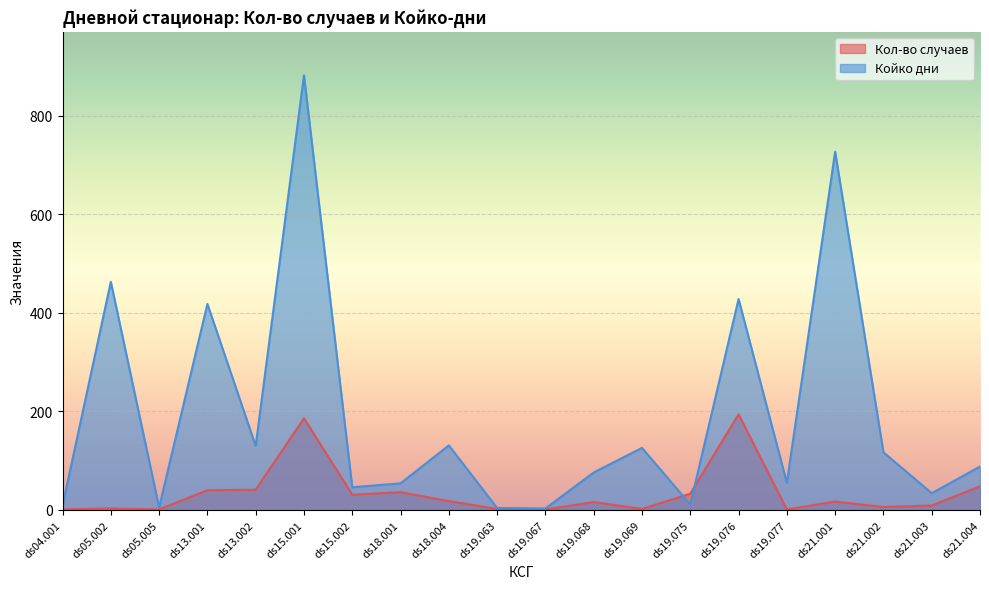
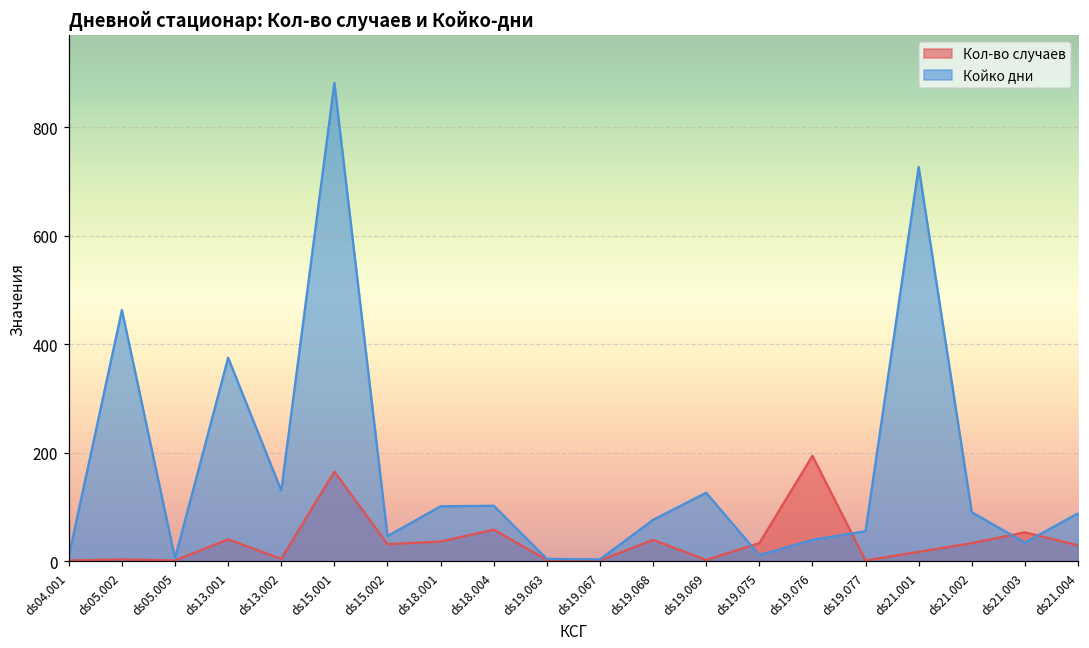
  {
    "Кол-во случаев": {
      "ds04.001": 0,
      "ds05.002": 0,
      "ds13.001": 40,
-     "ds13.002": 40,
-     "ds15.001": 190,
+     "ds13.002": 0,
+     "ds15.001": 170,
      "ds15.002": 30,
      "ds18.001": 40,
-     "ds18.004": 20,
-     "ds19.068": 20,
+     "ds18.004": 60,
+     "ds19.068": 40,
      "ds19.069": 0,
      "ds19.075": 30,
      "ds19.076": 190,
      "ds19.077": 0,
      "ds21.001": 20,
-     "ds21.002": 10,
-     "ds21.003": 10,
-     "ds21.004": 50
+     "ds21.002": 30,
+     "ds21.003": 50,
+     "ds21.004": 30
    },
    "Койко дни": {
      "ds04.001": 10,
      "ds05.002": 460,
-     "ds13.001": 420,
+     "ds13.001": 380,
      "ds13.002": 130,
      "ds15.001": 880,
      "ds15.002": 50,
-     "ds18.001": 50,
-     "ds18.004": 130,
+     "ds18.001": 100,
+     "ds18.004": 100,
      "ds19.068": 80,
      "ds19.069": 130,
      "ds19.075": 10,
-     "ds19.076": 430,
+     "ds19.076": 40,
      "ds19.077": 60,
      "ds21.001": 730,
-     "ds21.002": 120,
+     "ds21.002": 90,
      "ds21.003": 30,
      "ds21.004": 90
    }
  }
